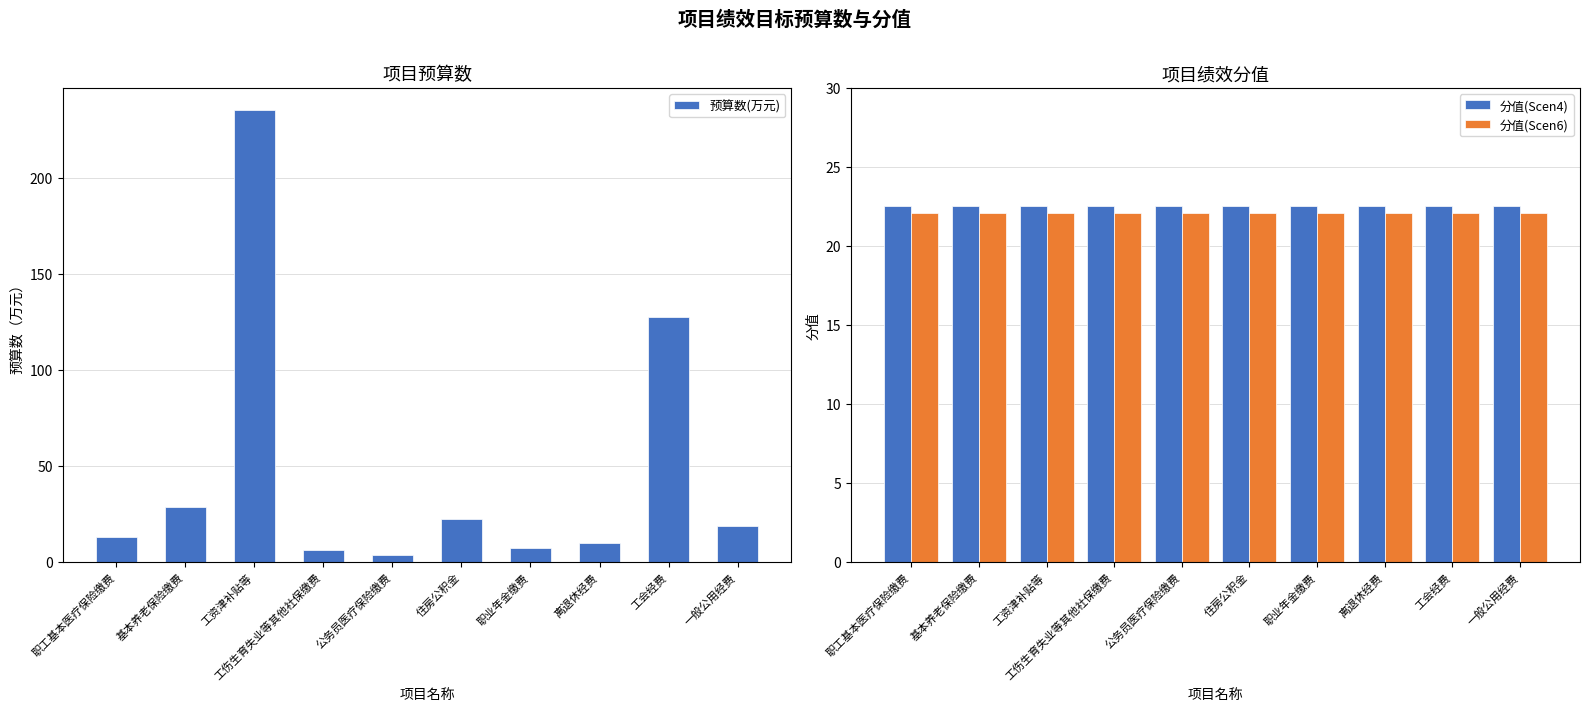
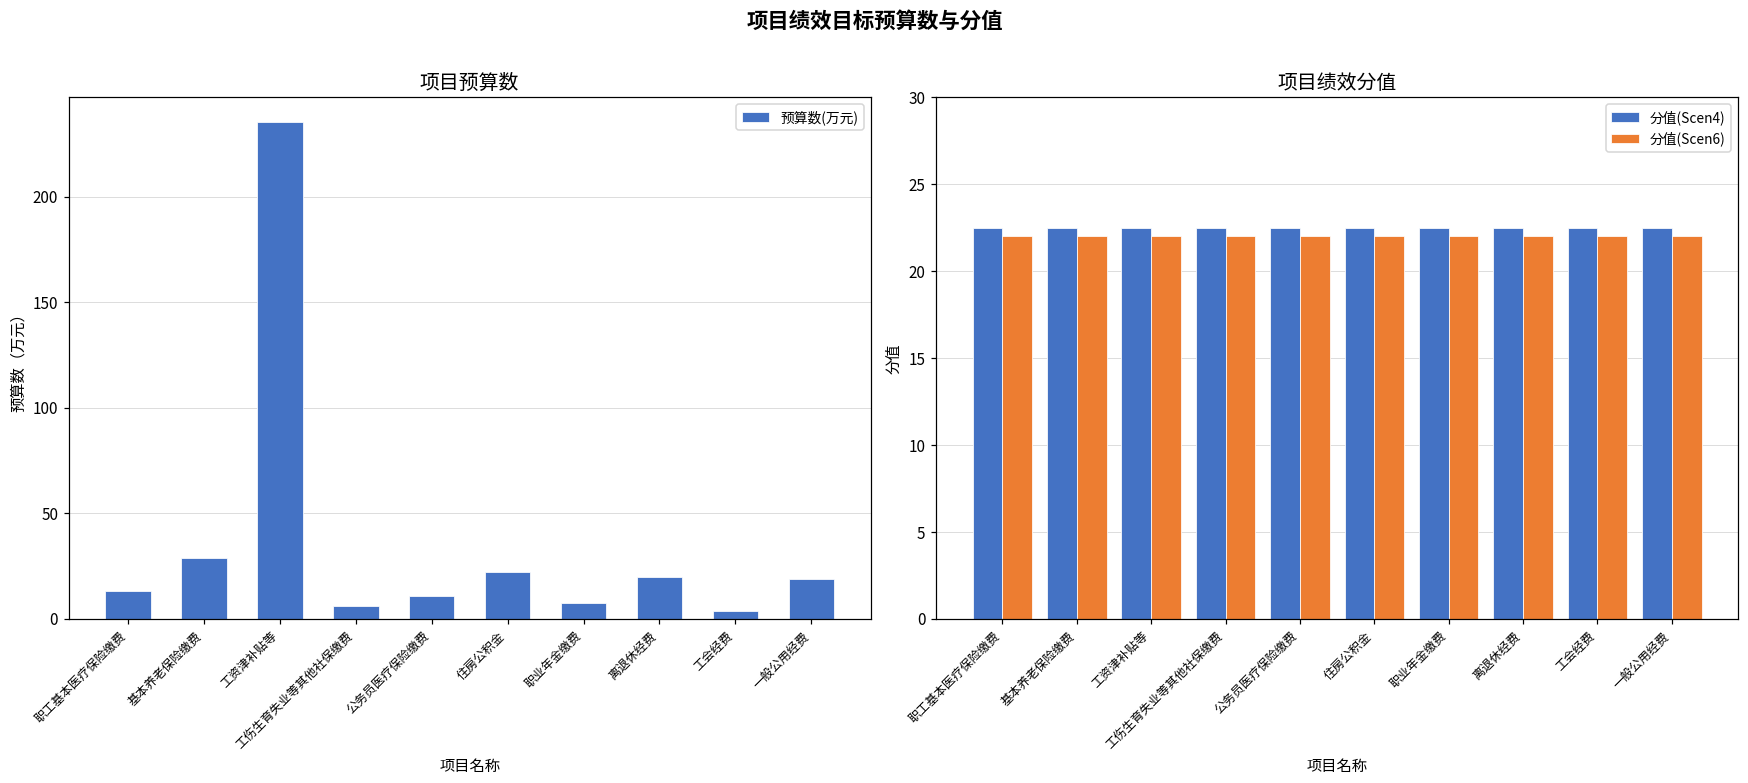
  {
    "项目预算数": {
      "职工基本医疗保险缴费": 13,
      "基本养老保险缴费": 29,
      "工资津补贴等": 235,
      "工伤生育失业等其他社保缴费": 6,
-     "公务员医疗保险缴费": 4,
+     "公务员医疗保险缴费": 11,
      "住房公积金": 22,
      "职业年金缴费": 7,
-     "离退休经费": 10,
-     "工会经费": 128,
+     "离退休经费": 20,
+     "工会经费": 4,
      "一般公用经费": 19
    },
    "项目绩效分值": {
      "分值(Scen4)": {
        "职工基本医疗保险缴费": 22.5,
        "基本养老保险缴费": 22.5,
        "工资津补贴等": 22.5,
        "工伤生育失业等其他社保缴费": 22.5,
        "公务员医疗保险缴费": 22.5,
        "住房公积金": 22.5,
        "职业年金缴费": 22.5,
        "离退休经费": 22.5,
        "工会经费": 22.5,
        "一般公用经费": 22.5
      },
      "分值(Scen6)": {
        "职工基本医疗保险缴费": 22.1,
        "基本养老保险缴费": 22.1,
        "工资津补贴等": 22.1,
        "工伤生育失业等其他社保缴费": 22.1,
        "公务员医疗保险缴费": 22.1,
        "住房公积金": 22.1,
        "职业年金缴费": 22.1,
        "离退休经费": 22.1,
        "工会经费": 22.1,
        "一般公用经费": 22.1
      }
    }
  }
